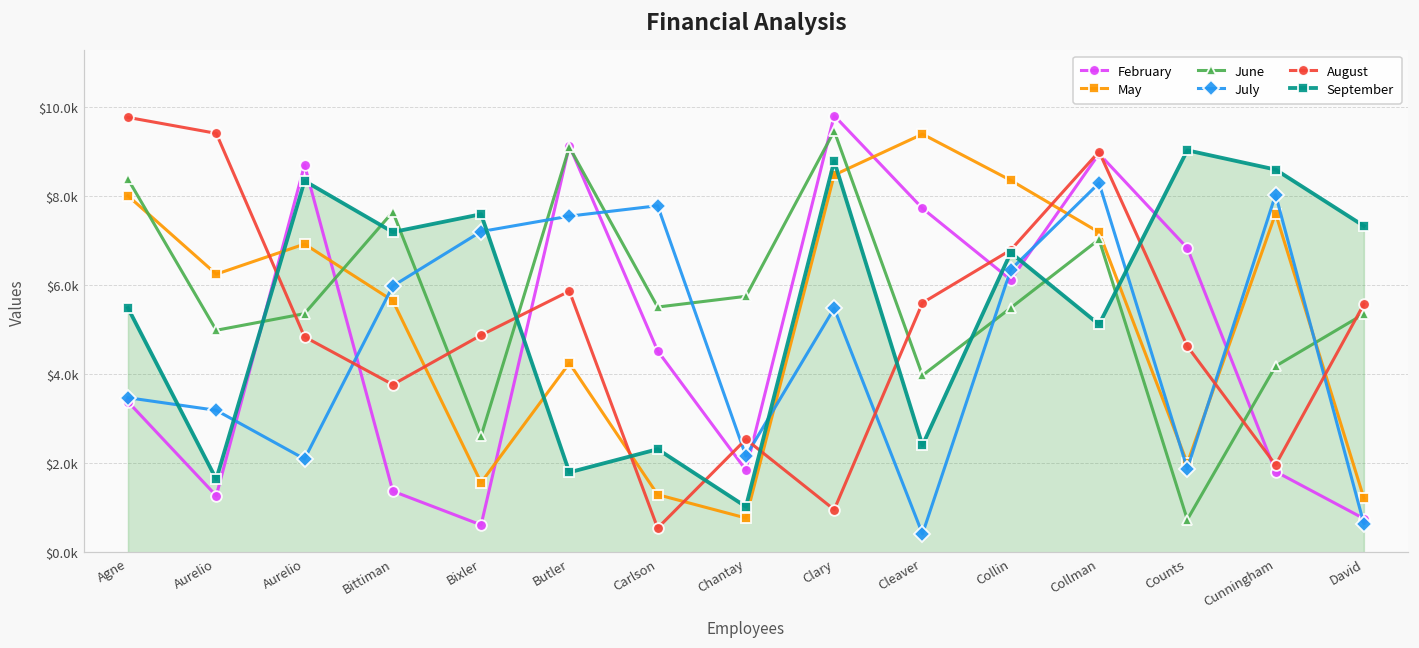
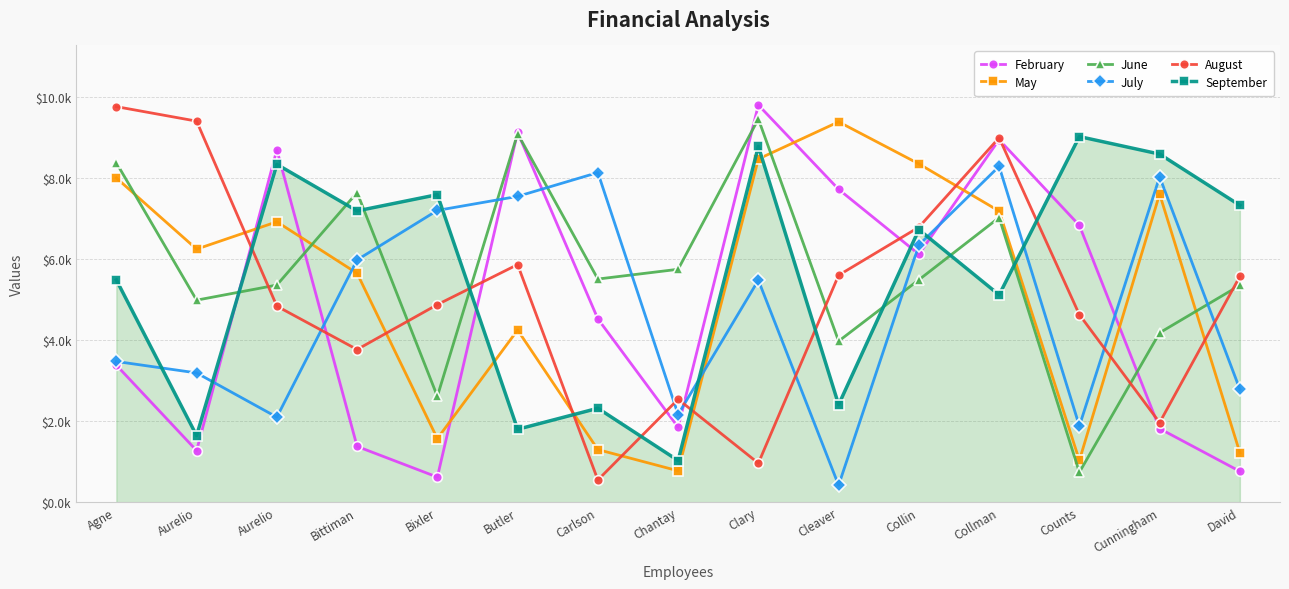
  {
    "February": {
      "Agne": "$3400",
      "Bittiman": "$1400",
      "Bixler": "$600",
      "Carlson": "$4500",
      "Chantay": "$1800",
      "Clary": "$9800",
      "Cleaver": "$7700",
      "Collin": "$6100",
      "Counts": "$6800",
      "Cunningham": "$1800",
      "David": "$800"
    },
    "May": {
      "Agne": "$8000",
      "Bittiman": "$5600",
      "Bixler": "$1600",
      "Butler": "$4200",
      "Carlson": "$1300",
      "Chantay": "$800",
      "Clary": "$8500",
      "Cleaver": "$9400",
      "Collin": "$8300",
      "Collman": "$7200",
-     "Counts": "$2000",
+     "Counts": "$1000",
      "Cunningham": "$7600",
      "David": "$1200"
    },
    "June": {
      "Agne": "$8400",
      "Bittiman": "$7600",
      "Bixler": "$2600",
      "Carlson": "$5500",
      "Chantay": "$5700",
      "Clary": "$9500",
      "Cleaver": "$4000",
      "Collin": "$5500",
      "Collman": "$7000",
      "Counts": "$700",
      "Cunningham": "$4200",
      "David": "$5400"
    },
    "July": {
      "Agne": "$3500",
      "Bittiman": "$6000",
      "Bixler": "$7200",
      "Butler": "$7500",
-     "Carlson": "$7800",
+     "Carlson": "$8100",
      "Chantay": "$2200",
      "Clary": "$5500",
      "Cleaver": "$400",
      "Collin": "$6300",
      "Collman": "$8300",
      "Counts": "$1900",
      "Cunningham": "$8000",
-     "David": "$600"
+     "David": "$2800"
    },
    "August": {
      "Agne": "$9800",
      "Bittiman": "$3800",
      "Bixler": "$4900",
      "Butler": "$5900",
      "Carlson": "$500",
      "Chantay": "$2500",
      "Clary": "$1000",
      "Cleaver": "$5600",
      "Counts": "$4600",
      "Cunningham": "$2000",
      "David": "$5600"
    },
    "September": {
      "Agne": "$5500",
      "Bittiman": "$7200",
      "Bixler": "$7600",
      "Butler": "$1800",
      "Carlson": "$2300",
      "Chantay": "$1000",
      "Clary": "$8800",
      "Cleaver": "$2400",
      "Collman": "$5100",
      "Counts": "$9000",
      "Cunningham": "$8600",
      "David": "$7300"
    }
  }
